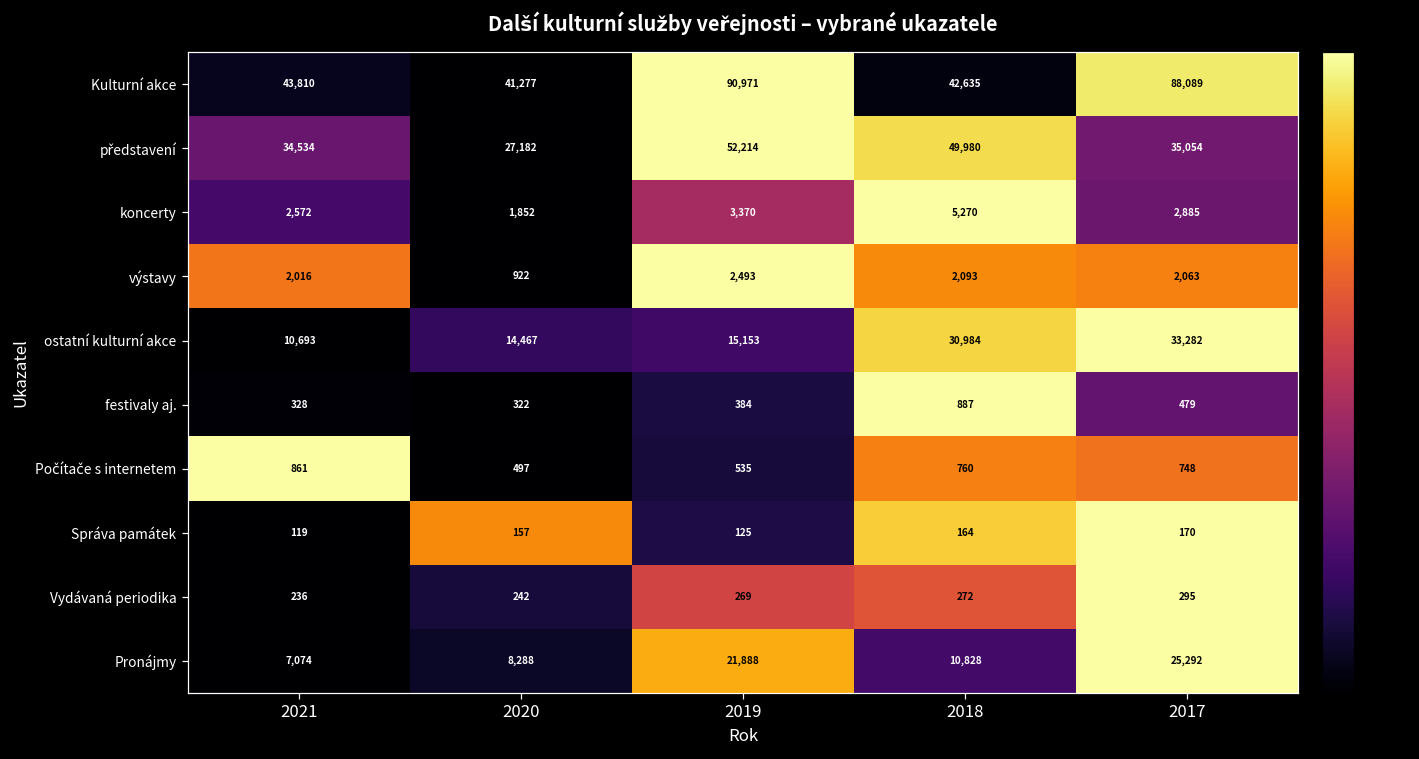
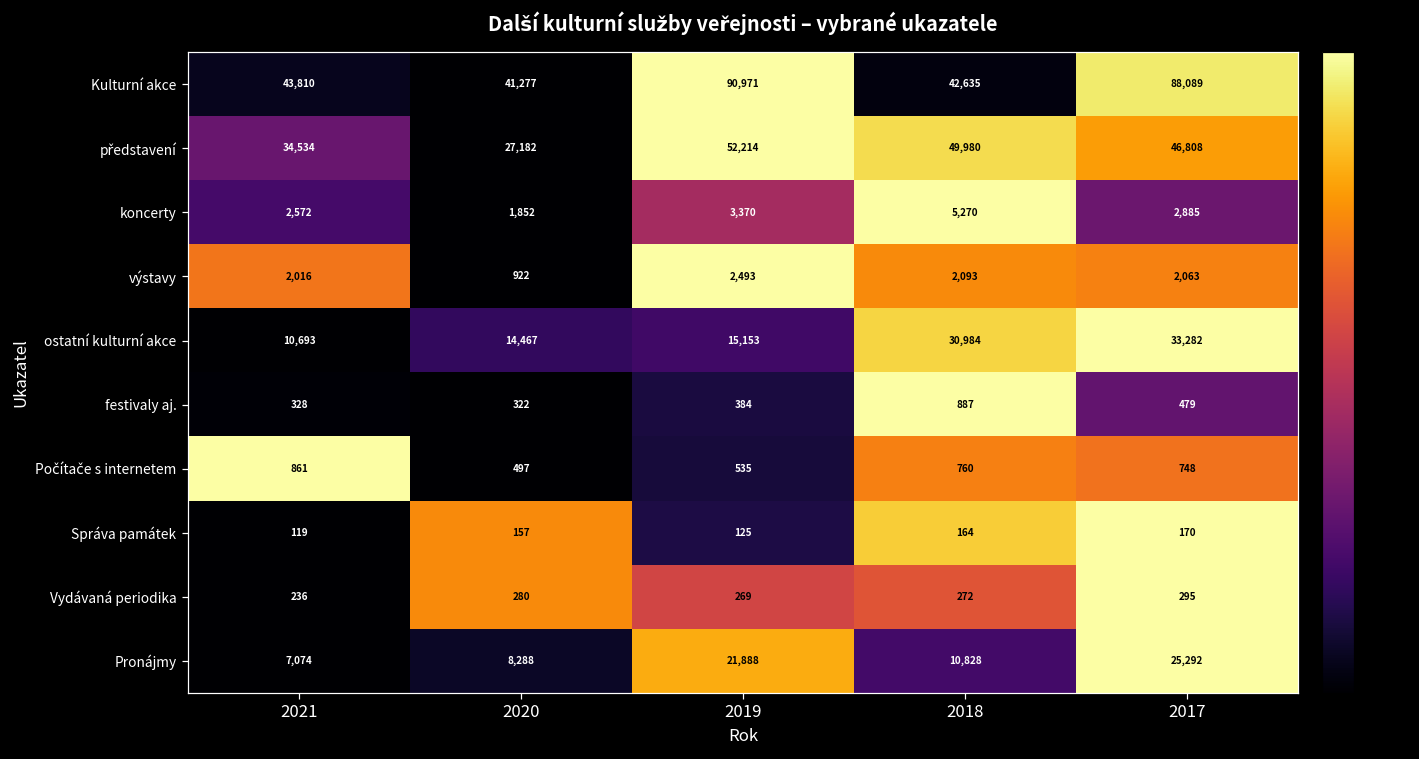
  {
    "Kulturní akce": {
      "2021": "43,810",
      "2020": "41,277",
      "2019": "90,971",
      "2018": "42,635",
      "2017": "88,089"
    },
    "představení": {
      "2021": "34,534",
      "2020": "27,182",
      "2019": "52,214",
      "2018": "49,980",
-     "2017": "35,054"
+     "2017": "46,808"
    },
    "koncerty": {
      "2021": "2,572",
      "2020": "1,852",
      "2019": "3,370",
      "2018": "5,270",
      "2017": "2,885"
    },
    "výstavy": {
      "2021": "2,016",
      "2020": "922",
      "2019": "2,493",
      "2018": "2,093",
      "2017": "2,063"
    },
    "ostatní kulturní akce": {
      "2021": "10,693",
      "2020": "14,467",
      "2019": "15,153",
      "2018": "30,984",
      "2017": "33,282"
    },
    "festivaly aj.": {
      "2021": "328",
      "2020": "322",
      "2019": "384",
      "2018": "887",
      "2017": "479"
    },
    "Počítače s internetem": {
      "2021": "861",
      "2020": "497",
      "2019": "535",
      "2018": "760",
      "2017": "748"
    },
    "Správa památek": {
      "2021": "119",
      "2020": "157",
      "2019": "125",
      "2018": "164",
      "2017": "170"
    },
    "Vydávaná periodika": {
      "2021": "236",
-     "2020": "242",
+     "2020": "280",
      "2019": "269",
      "2018": "272",
      "2017": "295"
    },
    "Pronájmy": {
      "2021": "7,074",
      "2020": "8,288",
      "2019": "21,888",
      "2018": "10,828",
      "2017": "25,292"
    }
  }
